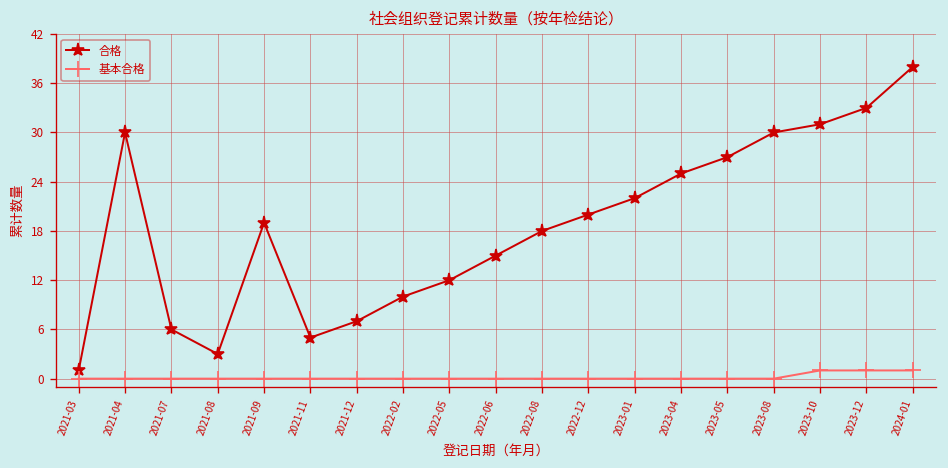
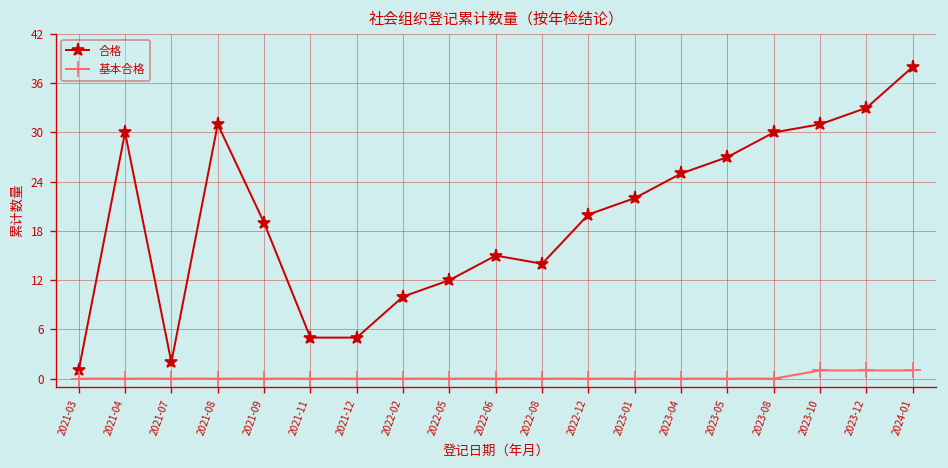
  {
    "合格": {
      "2021-03": 1,
      "2021-04": 30,
-     "2021-07": 6,
-     "2021-08": 3,
+     "2021-07": 2,
+     "2021-08": 31,
      "2021-09": 19,
      "2021-11": 5,
-     "2021-12": 7,
+     "2021-12": 5,
      "2022-02": 10,
      "2022-05": 12,
      "2022-06": 15,
-     "2022-08": 18,
+     "2022-08": 14,
      "2022-12": 20,
      "2023-01": 22,
      "2023-04": 25,
      "2023-05": 27,
      "2023-08": 30,
      "2023-10": 31,
      "2023-12": 33,
      "2024-01": 38
    },
    "基本合格": {
      "2021-03": 0,
      "2021-04": 0,
      "2021-07": 0,
      "2021-08": 0,
      "2021-09": 0,
      "2021-11": 0,
      "2021-12": 0,
      "2022-02": 0,
      "2022-05": 0,
      "2022-06": 0,
      "2022-08": 0,
      "2022-12": 0,
      "2023-01": 0,
      "2023-04": 0,
      "2023-05": 0,
      "2023-08": 0,
      "2023-10": 1,
      "2023-12": 1,
      "2024-01": 1
    }
  }
